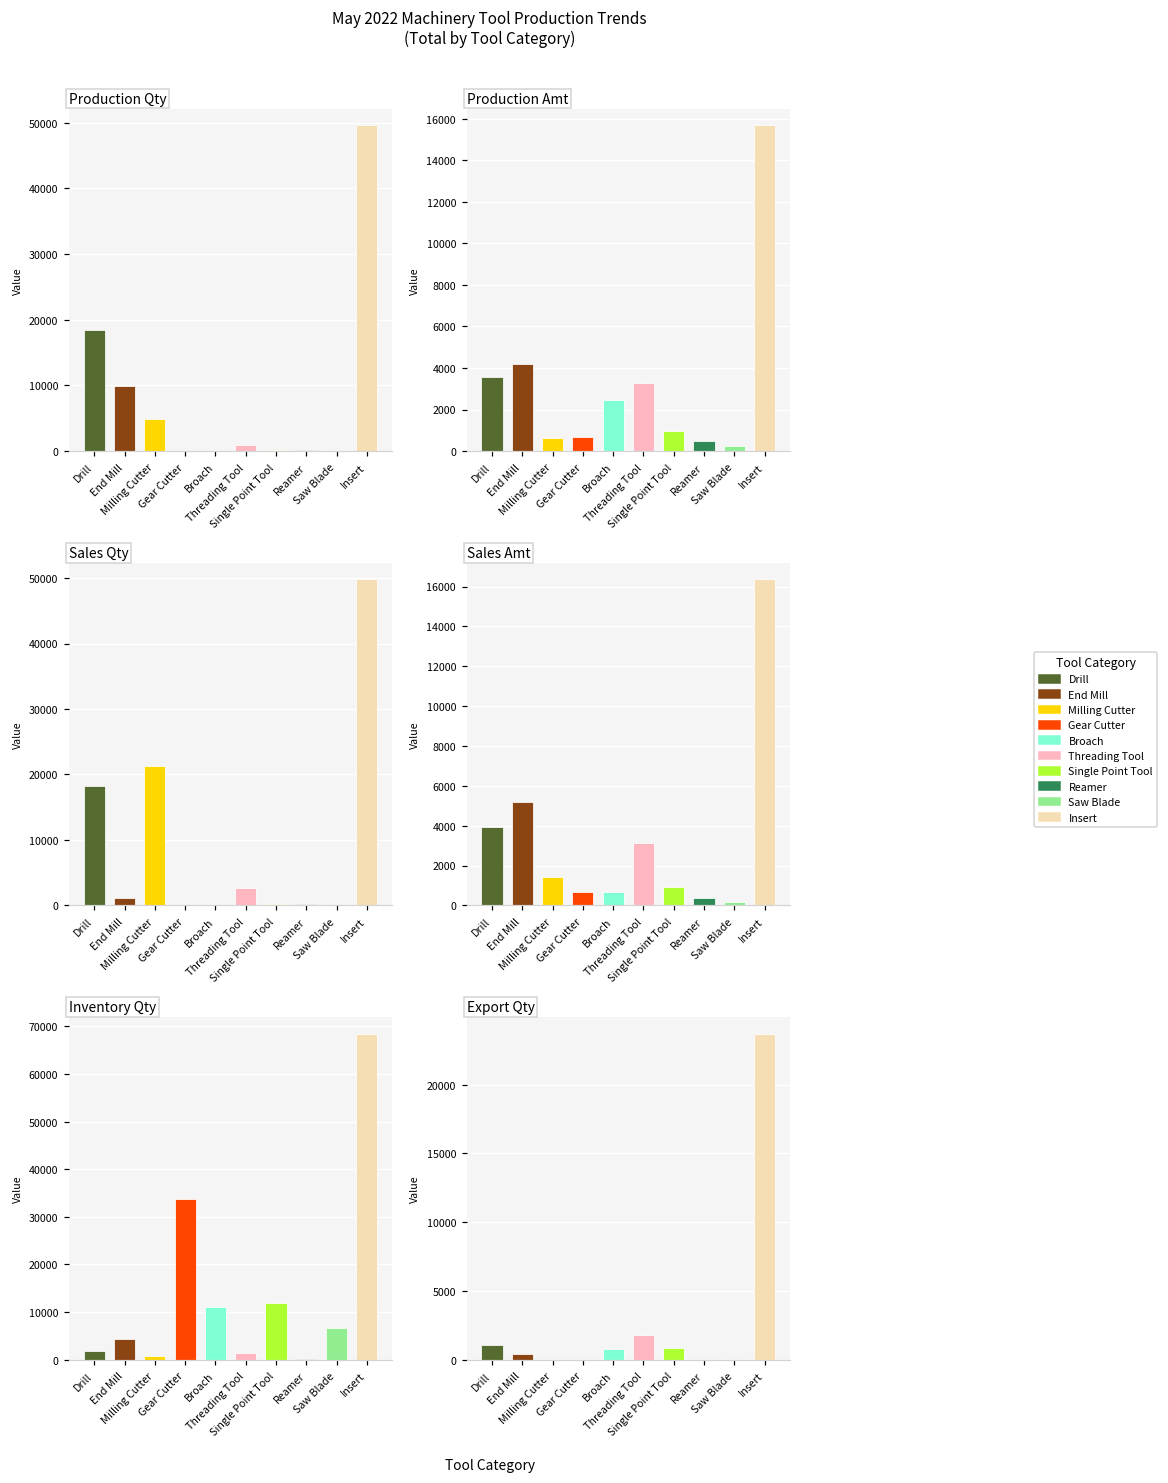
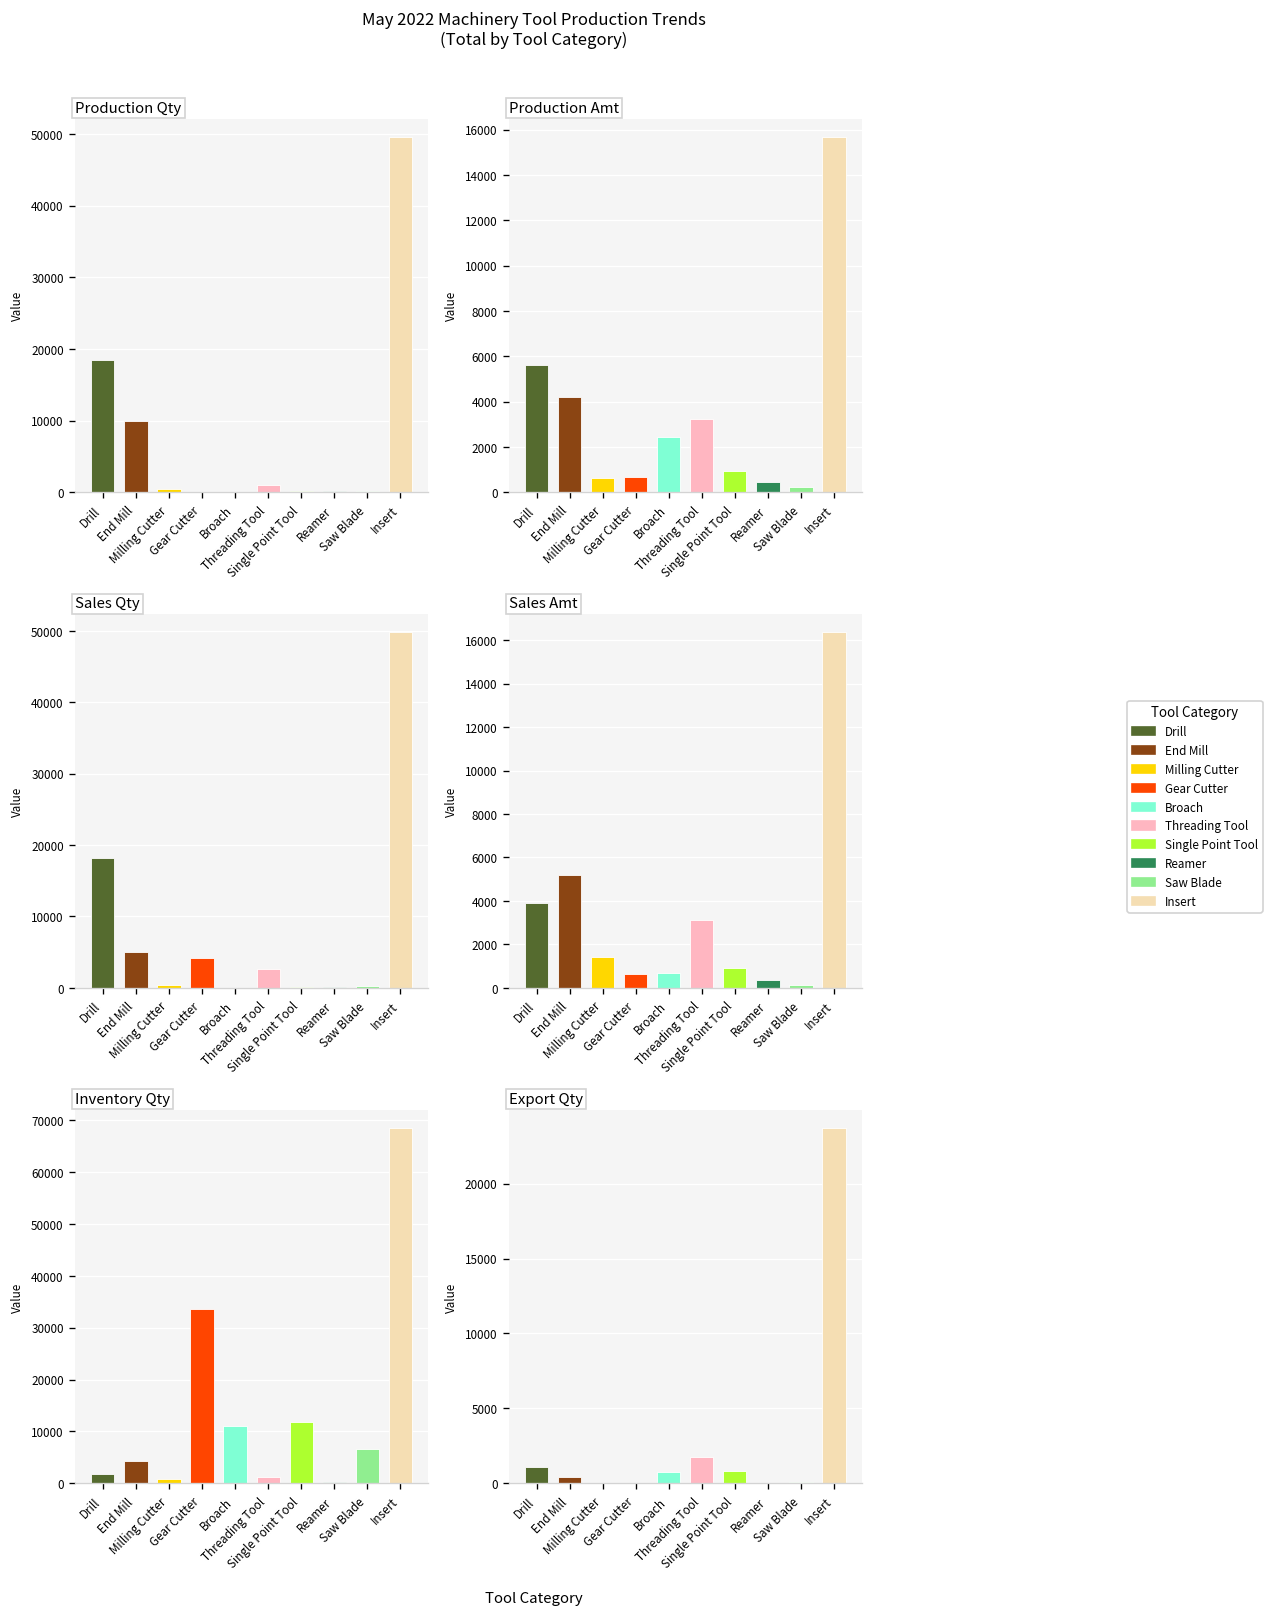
  {
    "Production Qty": {
      "Drill": 18000,
      "End Mill": 10000,
-     "Milling Cutter": 5000,
+     "Milling Cutter": 0,
      "Threading Tool": 1000,
      "Insert": 50000
    },
    "Production Amt": {
-     "Drill": 3600,
+     "Drill": 5600,
      "End Mill": 4200,
      "Milling Cutter": 600,
      "Gear Cutter": 700,
      "Broach": 2400,
      "Threading Tool": 3300,
      "Single Point Tool": 900,
      "Reamer": 500,
      "Saw Blade": 200,
      "Insert": 15700
    },
    "Sales Qty": {
      "Drill": 18000,
-     "End Mill": 1000,
-     "Milling Cutter": 21000,
-     "Gear Cutter": 0,
+     "End Mill": 5000,
+     "Milling Cutter": 0,
+     "Gear Cutter": 4000,
      "Threading Tool": 3000,
      "Insert": 50000
    },
    "Sales Amt": {
      "Drill": 3900,
      "End Mill": 5200,
      "Milling Cutter": 1400,
      "Gear Cutter": 700,
      "Broach": 700,
      "Threading Tool": 3100,
      "Single Point Tool": 900,
      "Reamer": 400,
      "Saw Blade": 100,
      "Insert": 16400
    },
    "Inventory Qty": {
      "Drill": 2000,
      "End Mill": 4000,
      "Milling Cutter": 1000,
      "Gear Cutter": 34000,
      "Broach": 11000,
      "Threading Tool": 1000,
      "Single Point Tool": 12000,
      "Saw Blade": 7000,
      "Insert": 69000
    },
    "Export Qty": {
      "Drill": 1100,
      "End Mill": 400,
      "Broach": 800,
      "Threading Tool": 1800,
      "Single Point Tool": 800,
      "Insert": 23700
    }
  }
